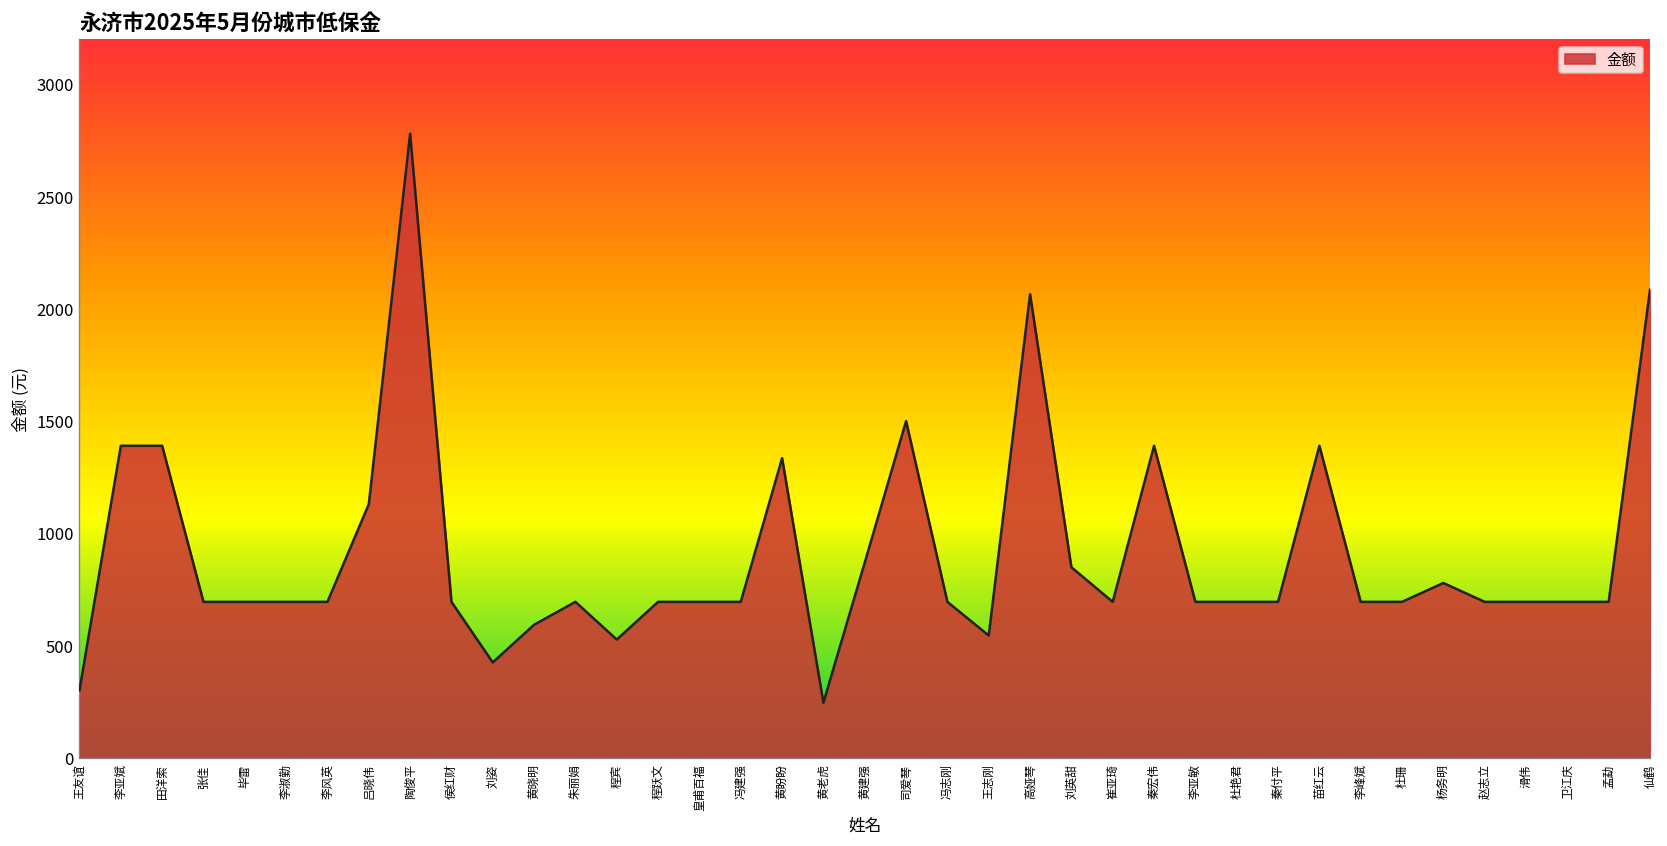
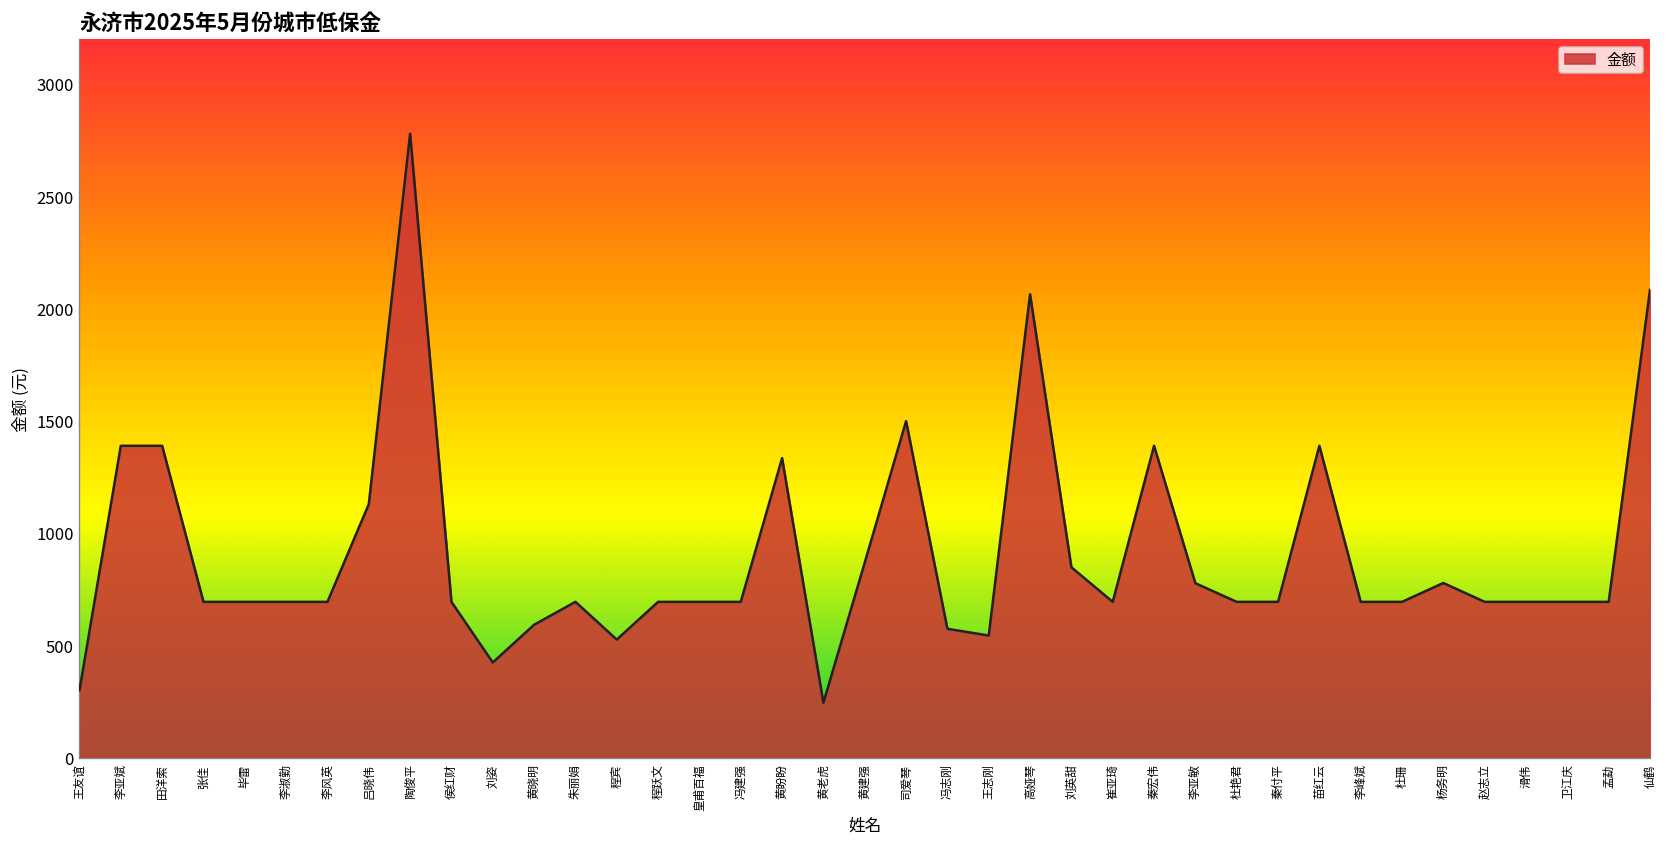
  {
    "王友谊": 300,
    "李亚斌": 1390,
    "田洋索": 1390,
    "张佳": 700,
    "毕雷": 700,
    "李淑勤": 700,
    "李风英": 700,
    "吕晓伟": 1130,
    "陶俊平": 2780,
    "侯红财": 700,
    "刘姿": 430,
    "黄晓明": 590,
    "朱丽娟": 700,
    "程宾": 530,
    "程跃文": 700,
    "皇甫百福": 700,
    "冯建强": 700,
    "黄盼盼": 1340,
    "黄老虎": 250,
    "黄建强": 870,
    "司爱琴": 1500,
-   "冯志刚": 700,
+   "冯志刚": 580,
    "王志刚": 550,
    "高娅琴": 2070,
    "刘英甜": 850,
    "崔亚琦": 700,
    "秦宏伟": 1390,
-   "李亚敏": 700,
+   "李亚敏": 780,
    "杜艳君": 700,
    "秦付平": 700,
    "苗红云": 1390,
    "李峰斌": 700,
    "杜珊": 700,
    "杨务明": 780,
    "赵志立": 700,
    "滑伟": 700,
    "卫江庆": 700,
    "孟勐": 700,
    "仙鹤": 2090
  }
